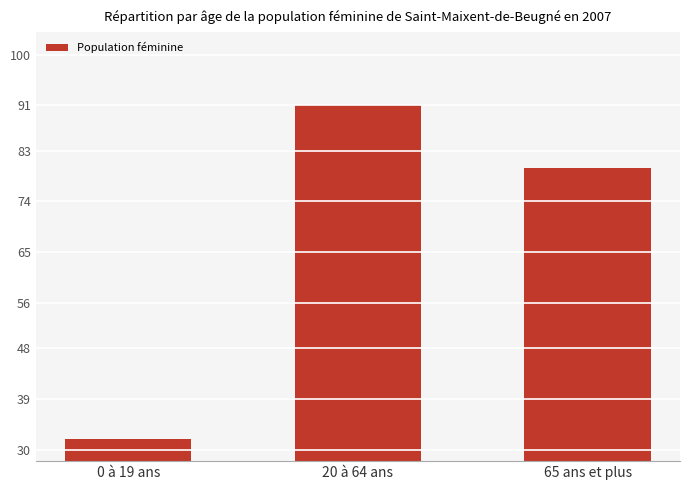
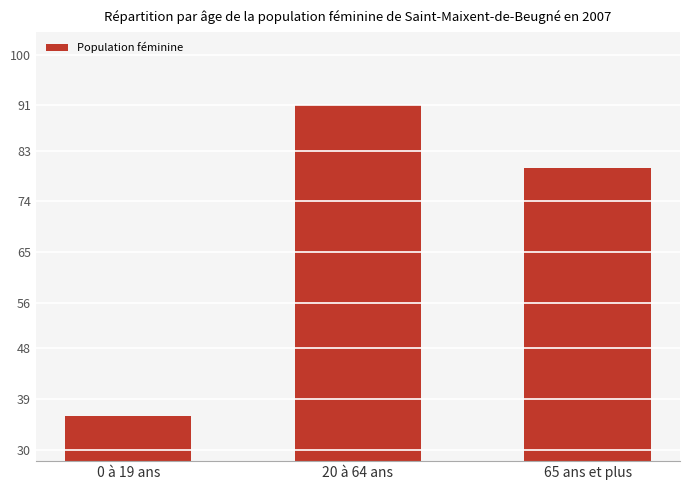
  {
-   "0 à 19 ans": 32,
+   "0 à 19 ans": 36,
    "20 à 64 ans": 91,
    "65 ans et plus": 80
  }
